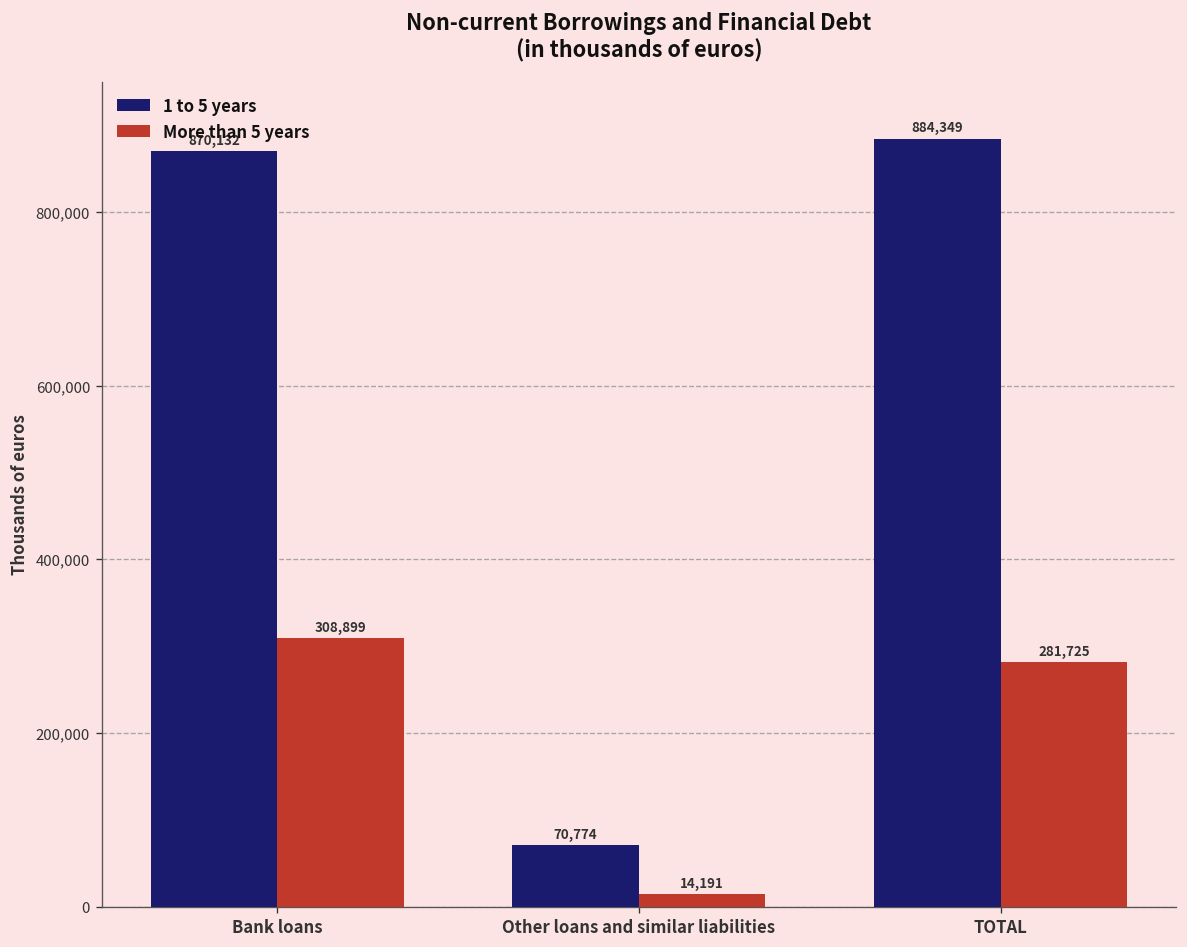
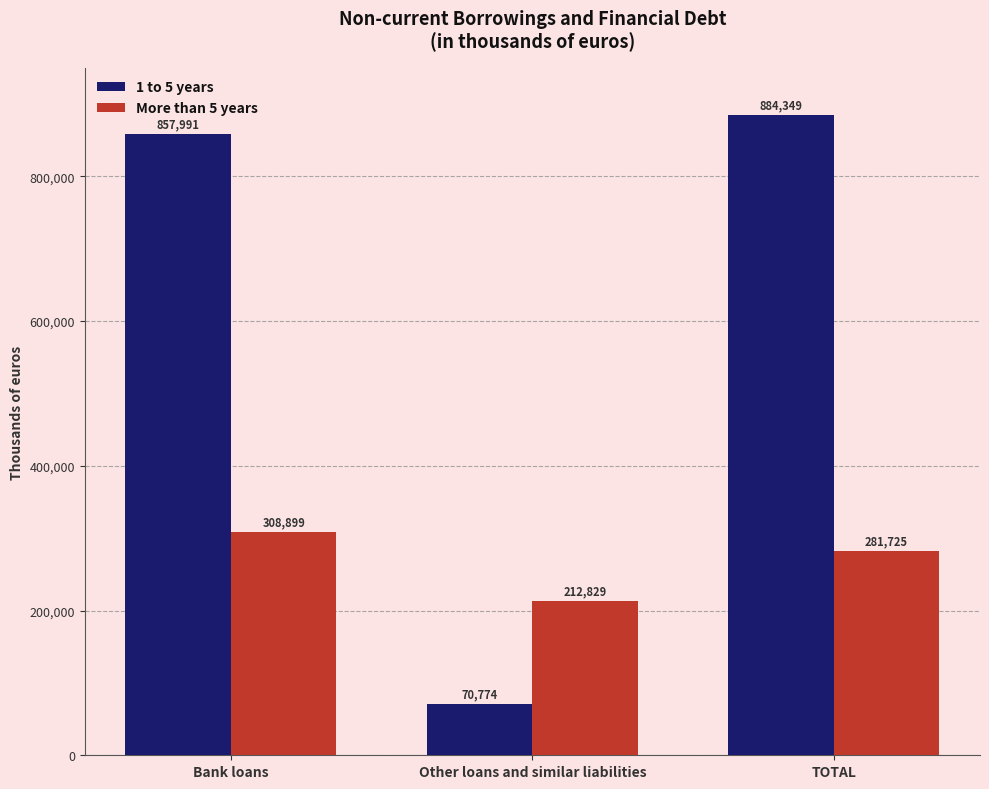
  {
    "1 to 5 years": {
-     "Bank loans": "870,132",
+     "Bank loans": "857,991",
      "Other loans and similar liabilities": "70,774",
      "TOTAL": "884,349"
    },
    "More than 5 years": {
      "Bank loans": "308,899",
-     "Other loans and similar liabilities": "14,191",
+     "Other loans and similar liabilities": "212,829",
      "TOTAL": "281,725"
    }
  }
